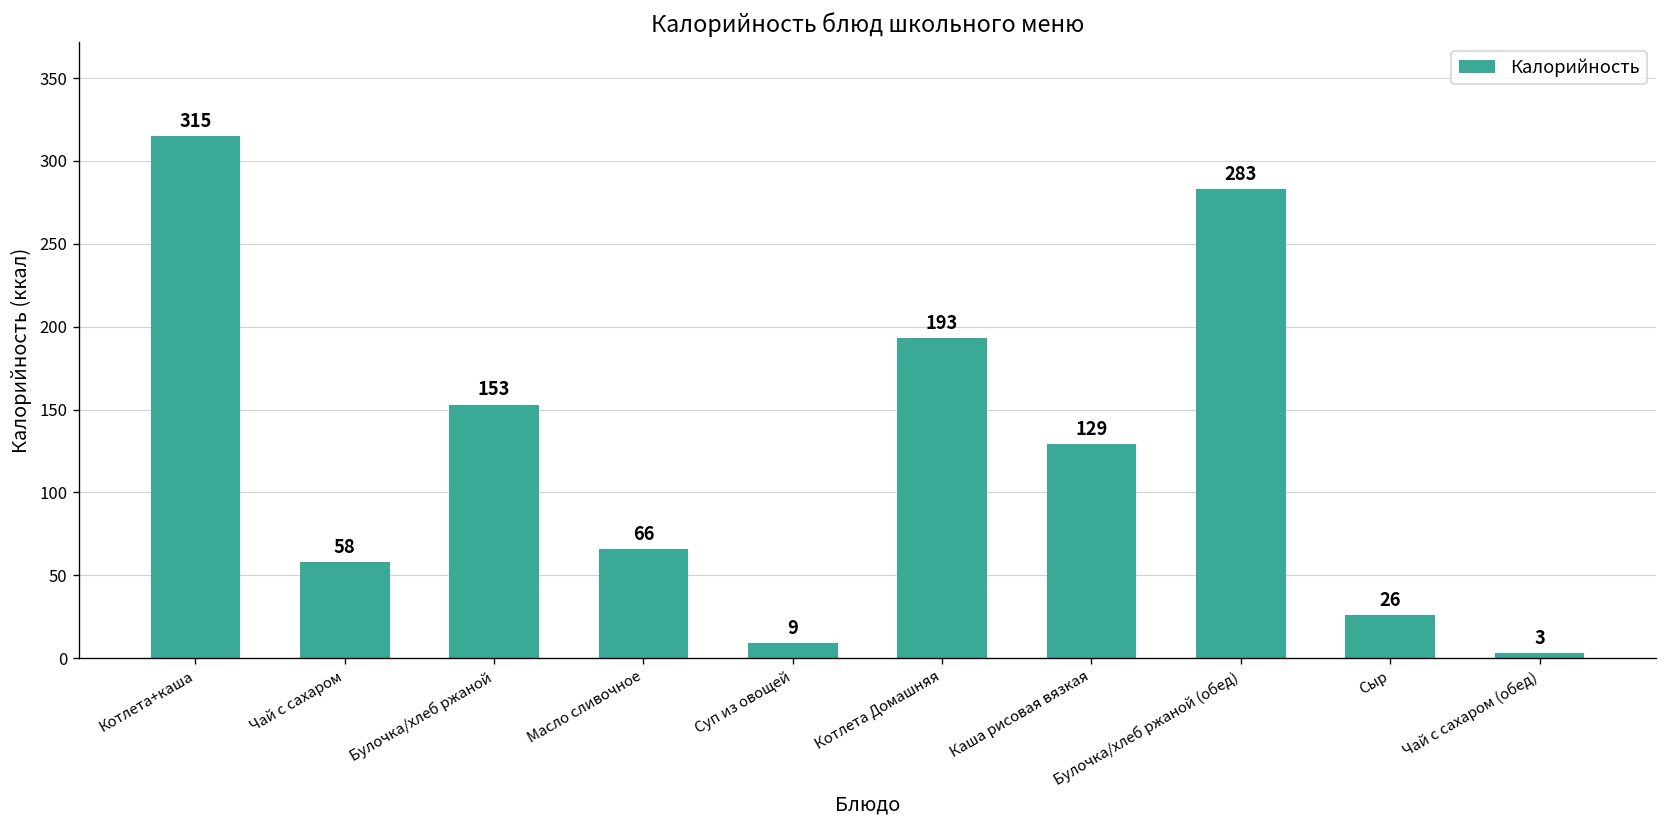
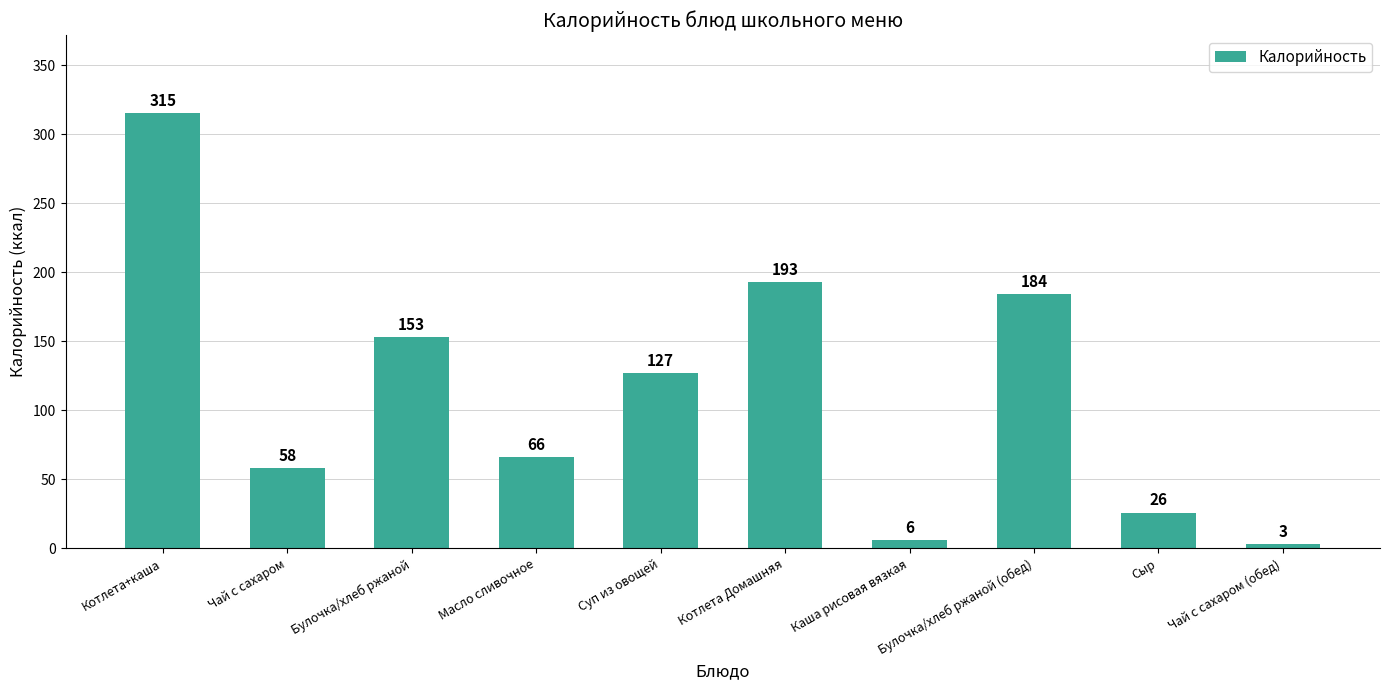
  {
    "Котлета+каша": 315,
    "Чай с сахаром": 58,
    "Булочка/хлеб ржаной": 153,
    "Масло сливочное": 66,
-   "Суп из овощей": 9,
+   "Суп из овощей": 127,
    "Котлета Домашняя": 193,
-   "Каша рисовая вязкая": 129,
-   "Булочка/хлеб ржаной (обед)": 283,
+   "Каша рисовая вязкая": 6,
+   "Булочка/хлеб ржаной (обед)": 184,
    "Сыр": 26,
    "Чай с сахаром (обед)": 3
  }
